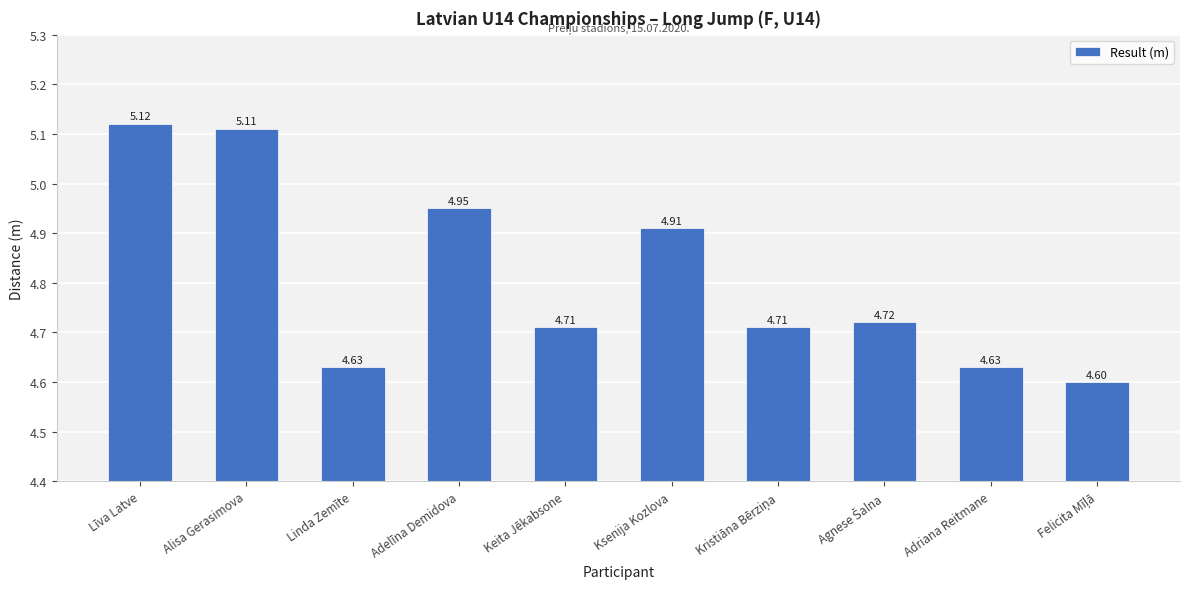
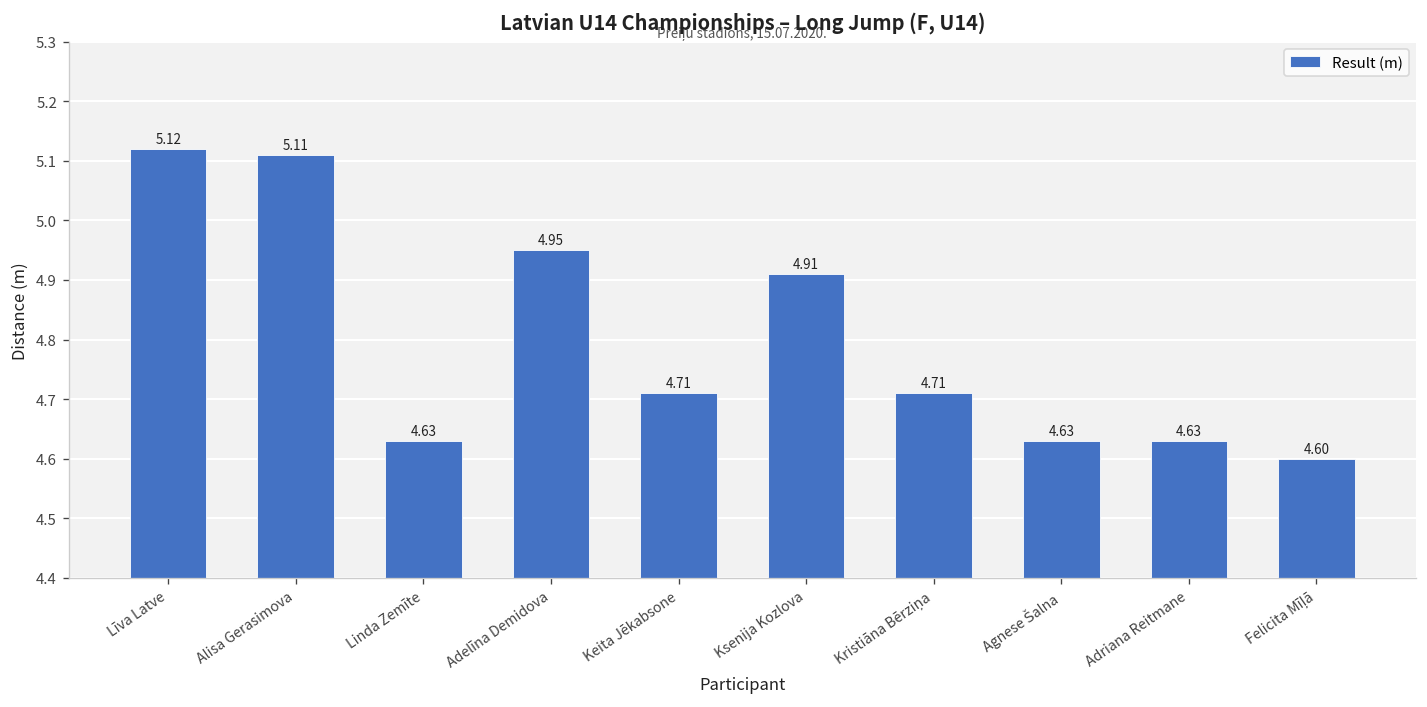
  {
    "Līva Latve": 5.12,
    "Alisa Gerasimova": 5.11,
    "Linda Zemīte": 4.63,
    "Adelīna Demidova": 4.95,
    "Keita Jēkabsone": 4.71,
    "Ksenija Kozlova": 4.91,
    "Kristiāna Bērziņa": 4.71,
-   "Agnese Šalna": 4.72,
+   "Agnese Šalna": 4.63,
    "Adriana Reitmane": 4.63,
    "Felicita Mīļā": 4.60
  }
